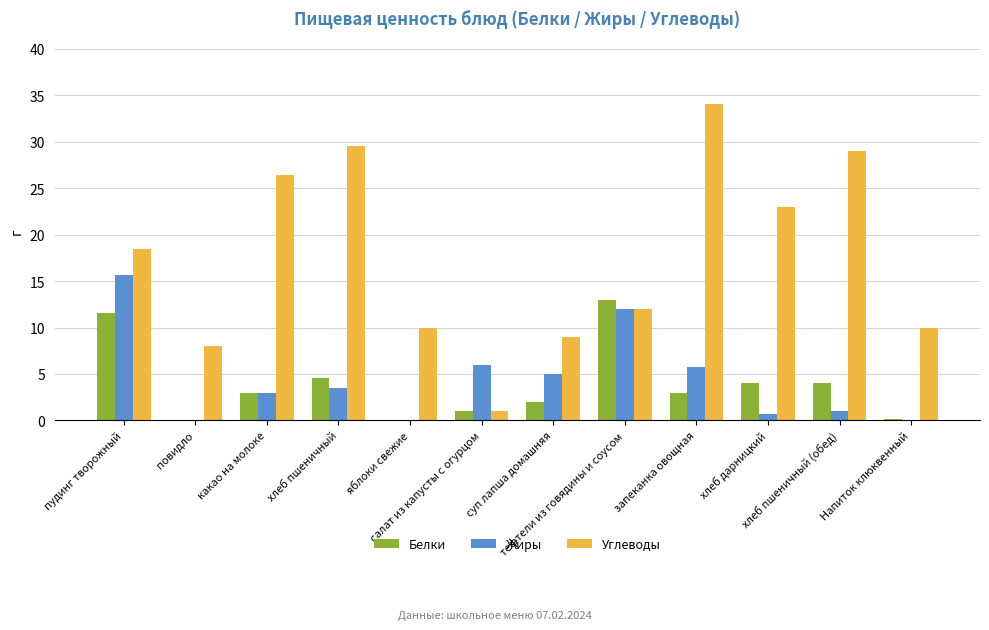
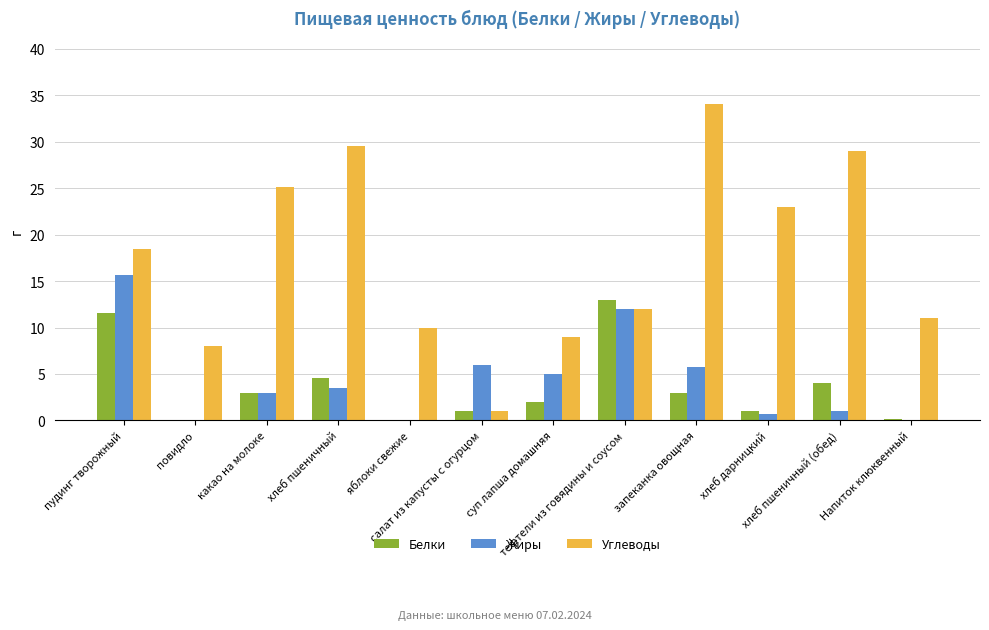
  {
    "Белки": {
      "пудинг творожный": 12,
      "повидло": 0,
      "какао на молоке": 3,
      "хлеб пшеничный": 5,
      "яблоки свежие": 0,
      "салат из капусты с огурцом": 1,
      "суп лапша домашняя": 2,
      "тефтели из говядины и соусом": 13,
      "запеканка овощная": 3,
-     "хлеб дарницкий": 4,
+     "хлеб дарницкий": 1,
      "хлеб пшеничный (обед)": 4
    },
    "Жиры": {
      "пудинг творожный": 16,
      "повидло": 0,
      "какао на молоке": 3,
      "хлеб пшеничный": 4,
      "яблоки свежие": 0,
      "салат из капусты с огурцом": 6,
      "суп лапша домашняя": 5,
      "тефтели из говядины и соусом": 12,
      "запеканка овощная": 6,
      "хлеб дарницкий": 1,
      "хлеб пшеничный (обед)": 1
    },
    "Углеводы": {
      "пудинг творожный": 18,
      "повидло": 8,
-     "какао на молоке": 26,
+     "какао на молоке": 25,
      "хлеб пшеничный": 30,
      "яблоки свежие": 10,
      "салат из капусты с огурцом": 1,
      "суп лапша домашняя": 9,
      "тефтели из говядины и соусом": 12,
      "запеканка овощная": 34,
      "хлеб дарницкий": 23,
      "хлеб пшеничный (обед)": 29,
-     "Напиток клюквенный": 10
+     "Напиток клюквенный": 11
    }
  }
